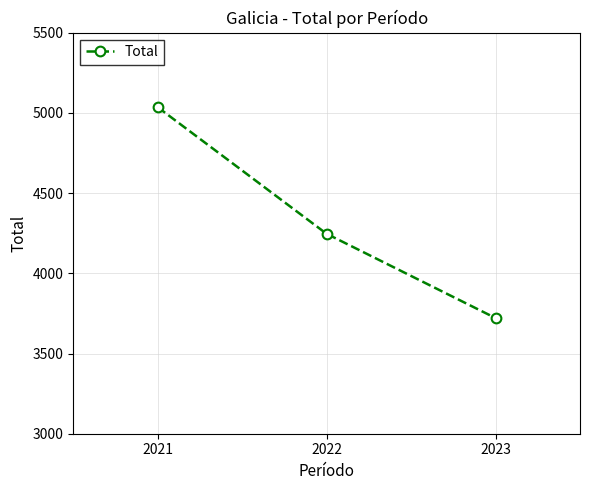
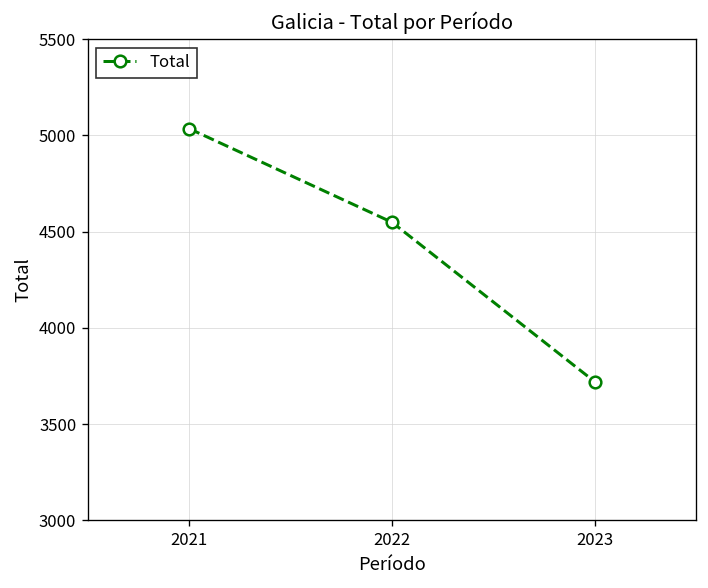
  {
    "2021": 5040,
-   "2022": 4250,
+   "2022": 4550,
    "2023": 3720
  }
